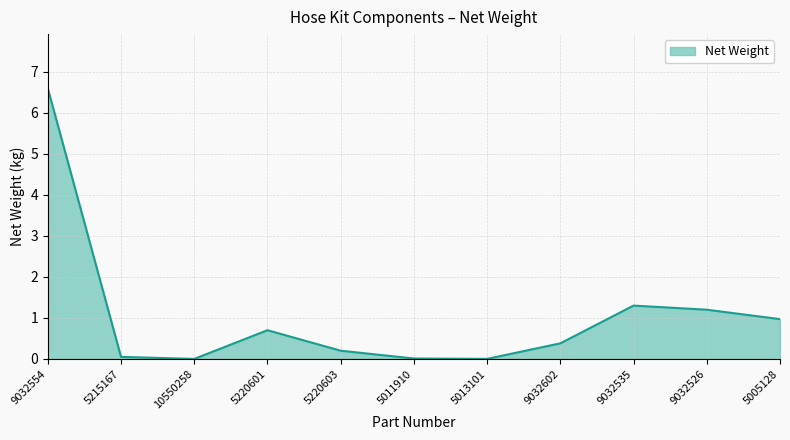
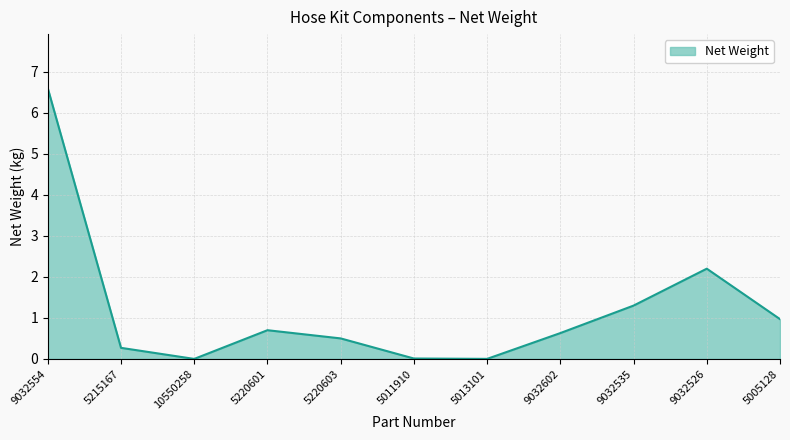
  {
    "9032554": 6.6,
-   "5215167": 0.1,
+   "5215167": 0.3,
    "10550258": 0.0,
    "5220601": 0.7,
-   "5220603": 0.2,
+   "5220603": 0.5,
    "5011910": 0.0,
    "5013101": 0.0,
-   "9032602": 0.4,
+   "9032602": 0.6,
    "9032535": 1.3,
-   "9032526": 1.2,
+   "9032526": 2.2,
    "5005128": 1.0
  }
